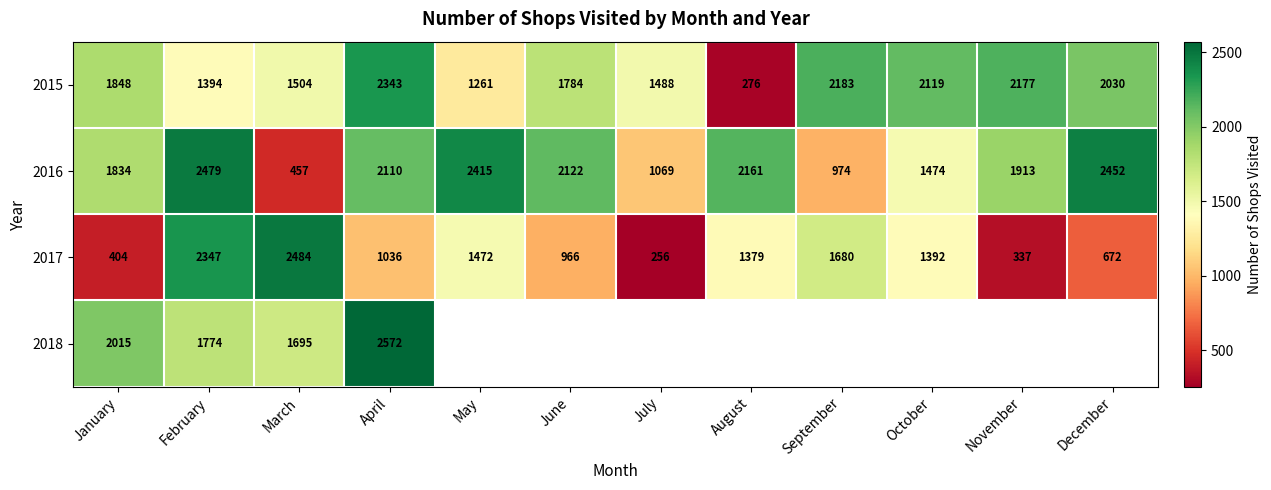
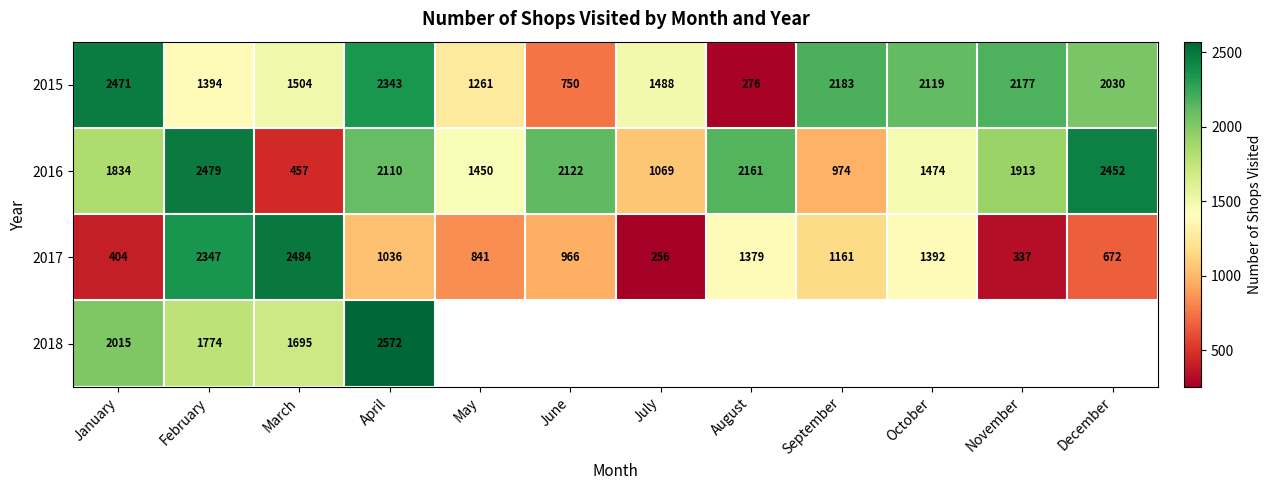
  {
    "2015": {
-     "January": 1848,
+     "January": 2471,
      "February": 1394,
      "March": 1504,
      "April": 2343,
      "May": 1261,
-     "June": 1784,
+     "June": 750,
      "July": 1488,
      "August": 276,
      "September": 2183,
      "October": 2119,
      "November": 2177,
      "December": 2030
    },
    "2016": {
      "January": 1834,
      "February": 2479,
      "March": 457,
      "April": 2110,
-     "May": 2415,
+     "May": 1450,
      "June": 2122,
      "July": 1069,
      "August": 2161,
      "September": 974,
      "October": 1474,
      "November": 1913,
      "December": 2452
    },
    "2017": {
      "January": 404,
      "February": 2347,
      "March": 2484,
      "April": 1036,
-     "May": 1472,
+     "May": 841,
      "June": 966,
      "July": 256,
      "August": 1379,
-     "September": 1680,
+     "September": 1161,
      "October": 1392,
      "November": 337,
      "December": 672
    },
    "2018": {
      "January": 2015,
      "February": 1774,
      "March": 1695,
      "April": 2572
    }
  }
